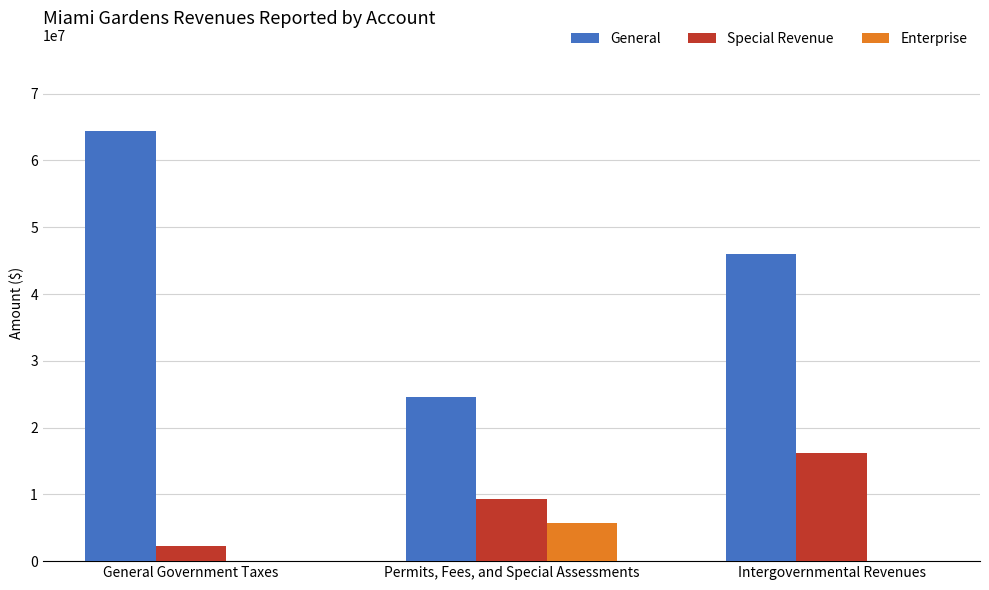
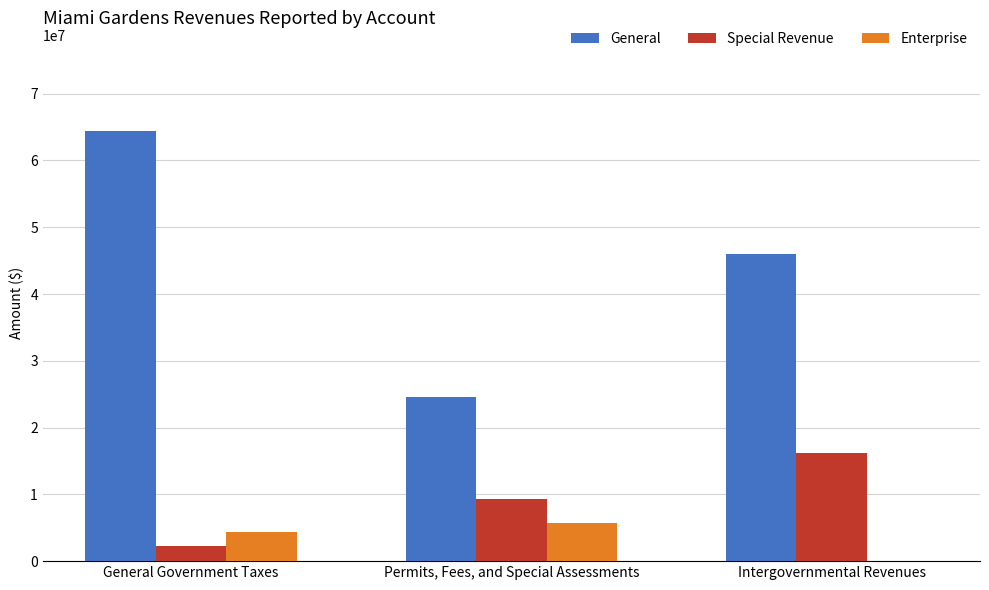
  {
    "General": {
      "General Government Taxes": 64000000,
      "Permits, Fees, and Special Assessments": 25000000,
      "Intergovernmental Revenues": 46000000
    },
    "Special Revenue": {
      "General Government Taxes": 2000000,
      "Permits, Fees, and Special Assessments": 9000000,
      "Intergovernmental Revenues": 16000000
    },
    "Enterprise": {
-     "General Government Taxes": 0,
+     "General Government Taxes": 4000000,
      "Permits, Fees, and Special Assessments": 6000000,
      "Intergovernmental Revenues": 0
    }
  }
